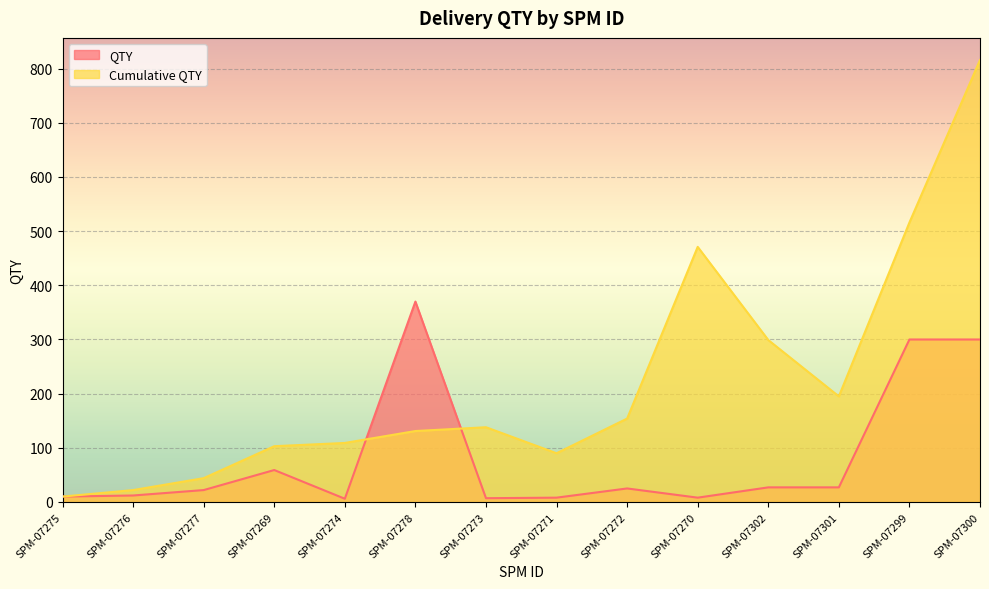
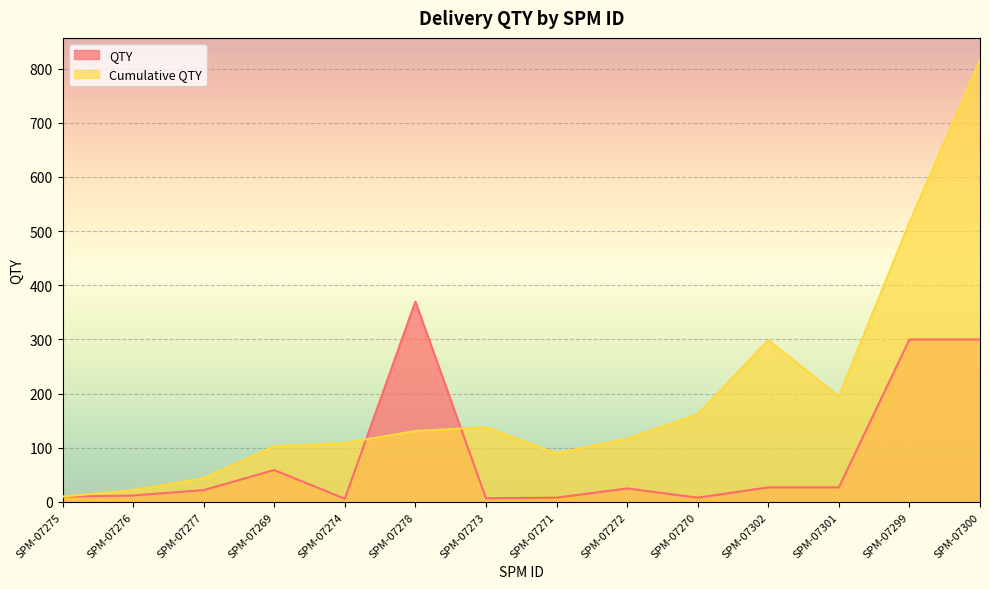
  {
    "QTY": {
      "SPM-07276": 10,
      "SPM-07277": 20,
      "SPM-07269": 60,
      "SPM-07274": 10,
      "SPM-07278": 370,
      "SPM-07273": 10,
      "SPM-07271": 10,
      "SPM-07272": 30,
      "SPM-07270": 10,
      "SPM-07302": 30,
      "SPM-07301": 30,
      "SPM-07299": 300,
      "SPM-07300": 300
    },
    "Cumulative QTY": {
      "SPM-07276": 20,
      "SPM-07277": 40,
      "SPM-07269": 100,
      "SPM-07274": 110,
      "SPM-07278": 130,
      "SPM-07273": 140,
      "SPM-07271": 90,
-     "SPM-07272": 150,
-     "SPM-07270": 470,
+     "SPM-07272": 120,
+     "SPM-07270": 160,
      "SPM-07302": 300,
      "SPM-07301": 200,
      "SPM-07299": 520,
      "SPM-07300": 820
    }
  }
